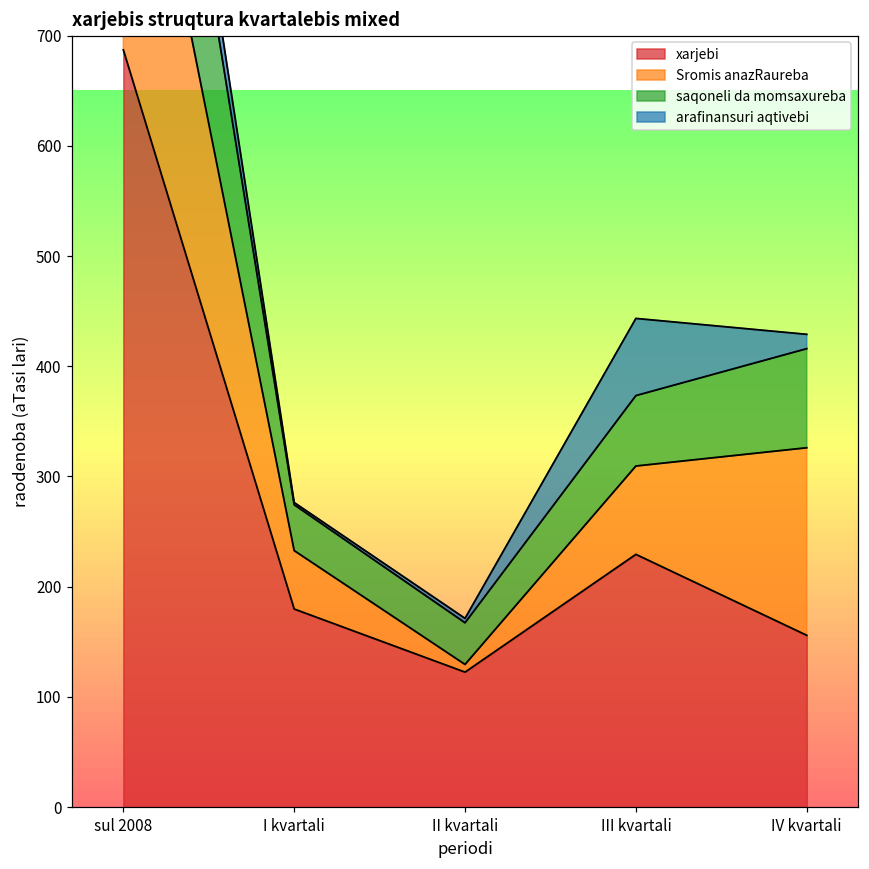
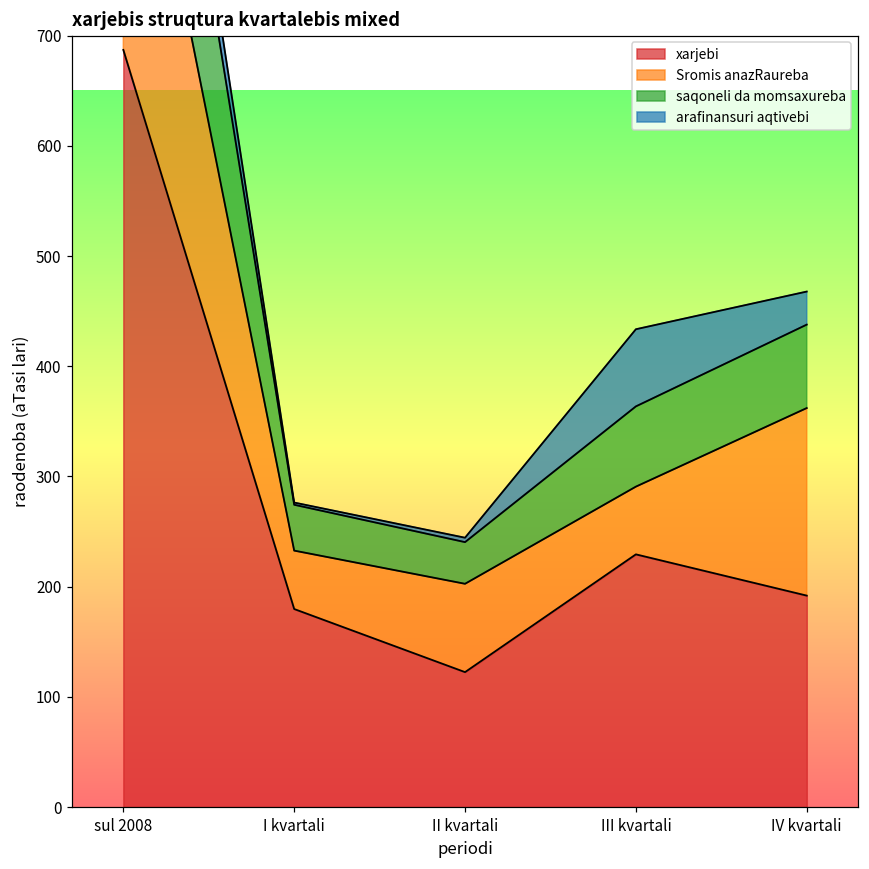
  {
    "xarjebi": {
      "sul 2008": 687,
      "I kvartali": 180,
      "II kvartali": 122,
      "III kvartali": 229,
-     "IV kvartali": 156
+     "IV kvartali": 192
    },
    "Sromis anazRaureba": {
      "I kvartali": 53,
-     "II kvartali": 7,
-     "III kvartali": 80,
+     "II kvartali": 80,
+     "III kvartali": 61,
      "IV kvartali": 170
    },
    "saqoneli da momsaxureba": {
      "II kvartali": 38,
-     "III kvartali": 64,
-     "IV kvartali": 90
+     "III kvartali": 73,
+     "IV kvartali": 76
    },
    "arafinansuri aqtivebi": {
      "II kvartali": 4,
      "III kvartali": 70,
-     "IV kvartali": 13
+     "IV kvartali": 30
    }
  }
